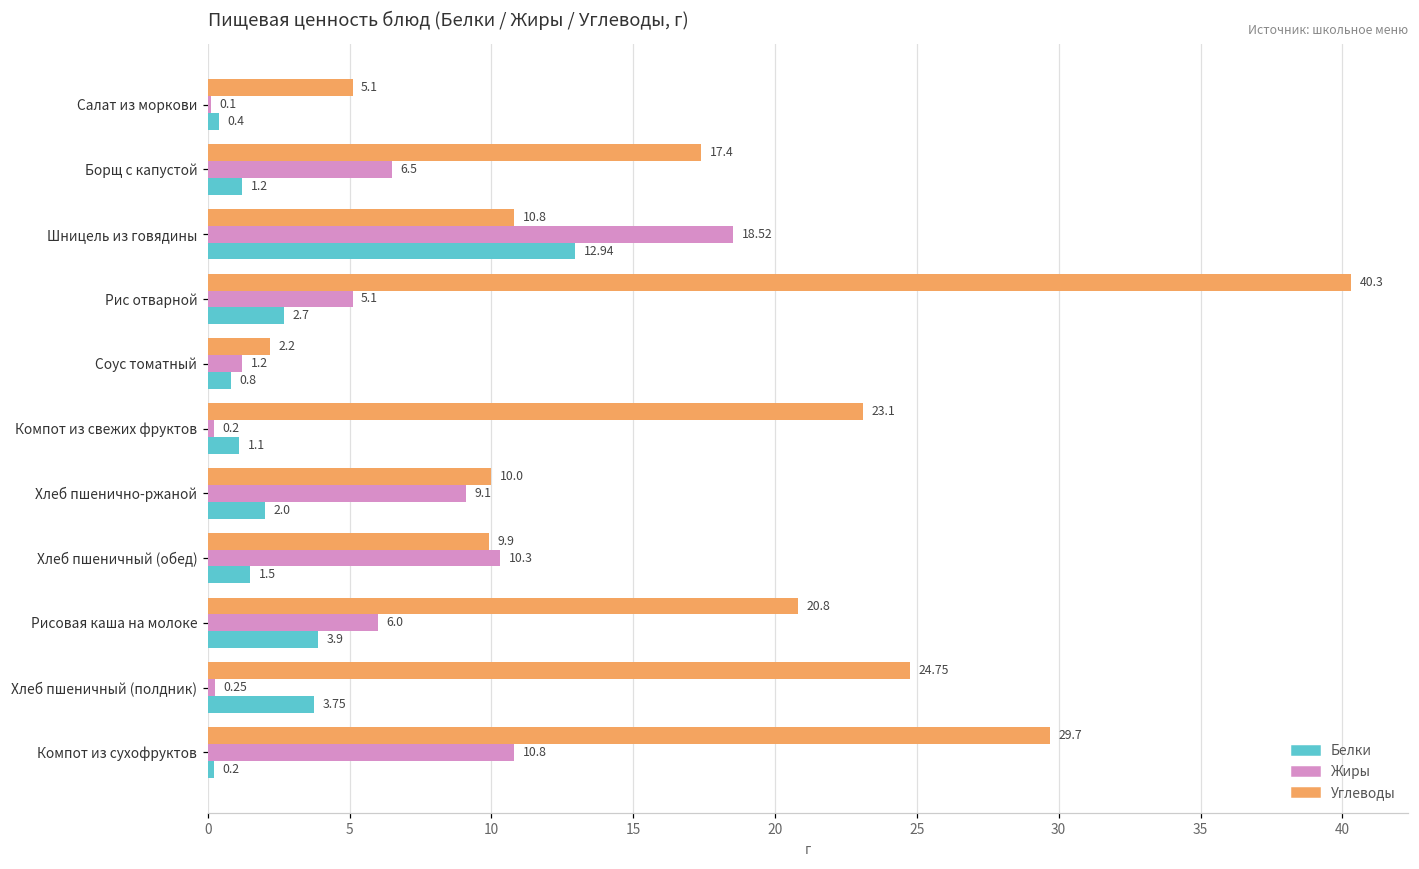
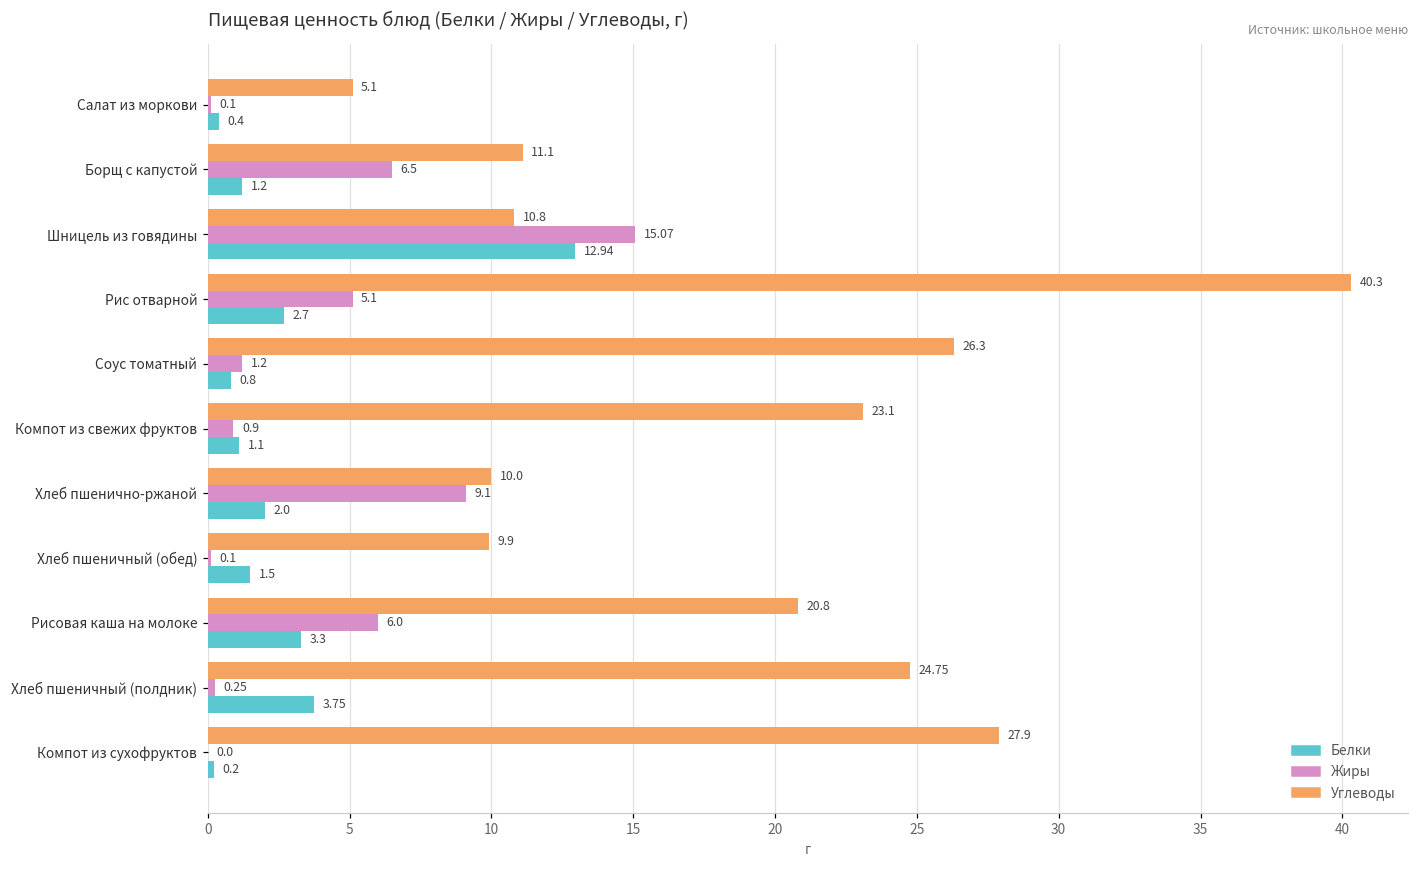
  {
    "Белки": {
      "Салат из моркови": 0.4,
      "Борщ с капустой": 1.2,
      "Шницель из говядины": 12.94,
      "Рис отварной": 2.7,
      "Соус томатный": 0.8,
      "Компот из свежих фруктов": 1.1,
      "Хлеб пшенично-ржаной": 2.0,
      "Хлеб пшеничный (обед)": 1.5,
-     "Рисовая каша на молоке": 3.9,
+     "Рисовая каша на молоке": 3.3,
      "Хлеб пшеничный (полдник)": 3.75,
      "Компот из сухофруктов": 0.2
    },
    "Жиры": {
      "Салат из моркови": 0.1,
      "Борщ с капустой": 6.5,
-     "Шницель из говядины": 18.52,
+     "Шницель из говядины": 15.07,
      "Рис отварной": 5.1,
      "Соус томатный": 1.2,
-     "Компот из свежих фруктов": 0.2,
+     "Компот из свежих фруктов": 0.9,
      "Хлеб пшенично-ржаной": 9.1,
-     "Хлеб пшеничный (обед)": 10.3,
+     "Хлеб пшеничный (обед)": 0.1,
      "Рисовая каша на молоке": 6.0,
      "Хлеб пшеничный (полдник)": 0.25,
-     "Компот из сухофруктов": 10.8
+     "Компот из сухофруктов": 0.0
    },
    "Углеводы": {
      "Салат из моркови": 5.1,
-     "Борщ с капустой": 17.4,
+     "Борщ с капустой": 11.1,
      "Шницель из говядины": 10.8,
      "Рис отварной": 40.3,
-     "Соус томатный": 2.2,
+     "Соус томатный": 26.3,
      "Компот из свежих фруктов": 23.1,
      "Хлеб пшенично-ржаной": 10.0,
      "Хлеб пшеничный (обед)": 9.9,
      "Рисовая каша на молоке": 20.8,
      "Хлеб пшеничный (полдник)": 24.75,
-     "Компот из сухофруктов": 29.7
+     "Компот из сухофруктов": 27.9
    }
  }
